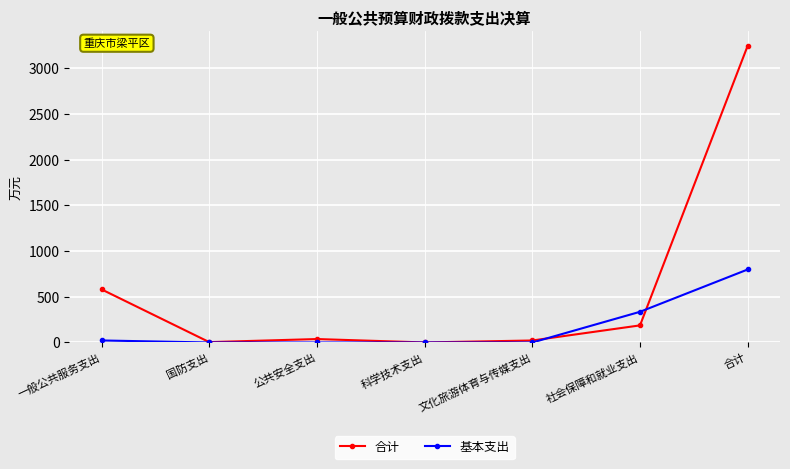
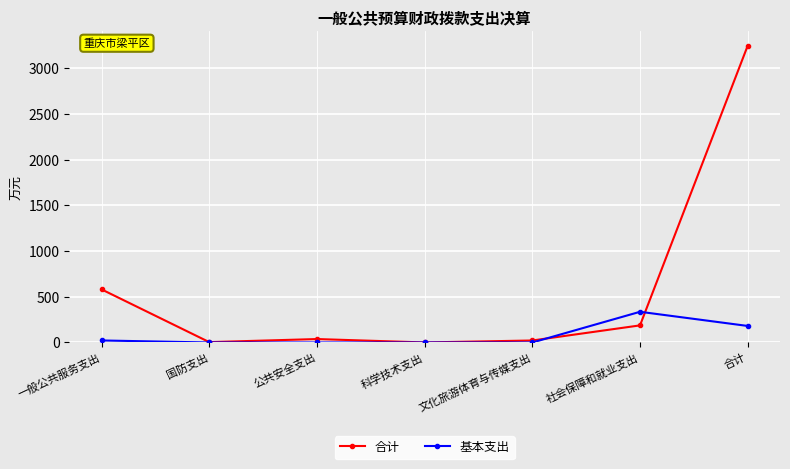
  {
    "合计": {
      "一般公共服务支出": 600,
      "公共安全支出": 0,
      "社会保障和就业支出": 200,
      "合计": 3200
    },
    "基本支出": {
      "一般公共服务支出": 0,
      "公共安全支出": 0,
      "社会保障和就业支出": 300,
-     "合计": 800
+     "合计": 200
    }
  }
